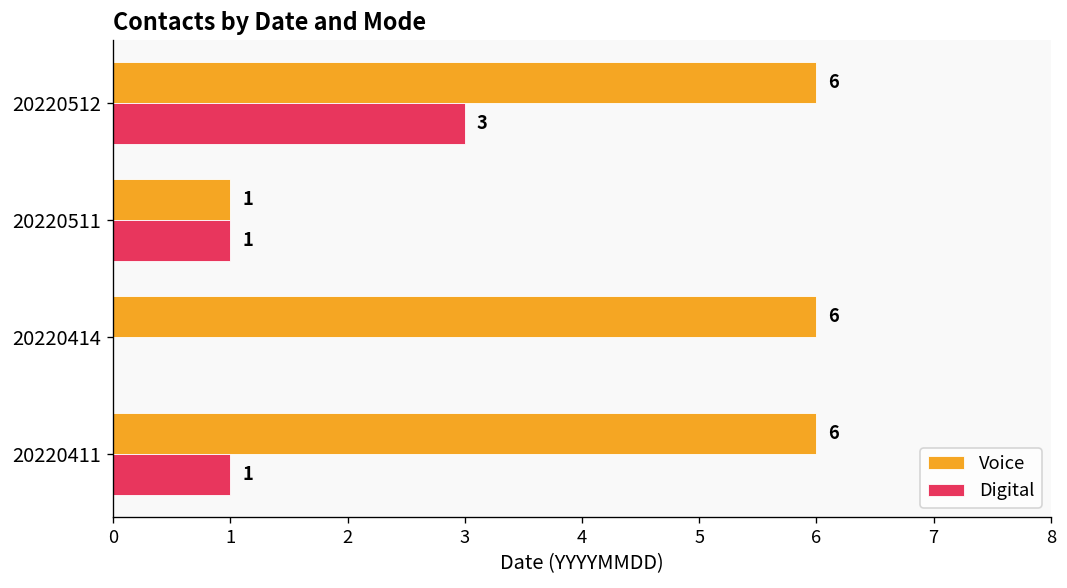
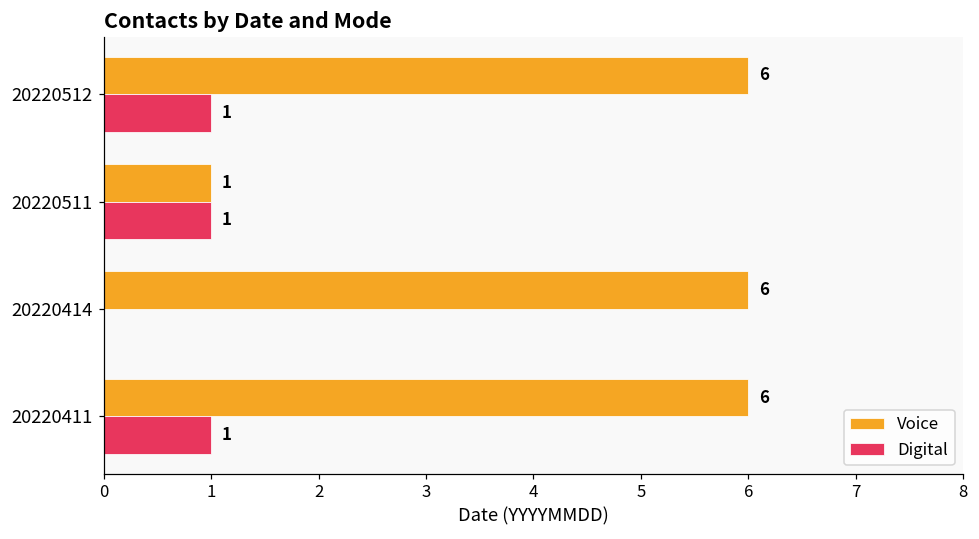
  {
    "Voice": {
      "20220512": 6,
      "20220511": 1,
      "20220414": 6,
      "20220411": 6
    },
    "Digital": {
-     "20220512": 3,
+     "20220512": 1,
      "20220511": 1,
      "20220411": 1
    }
  }
